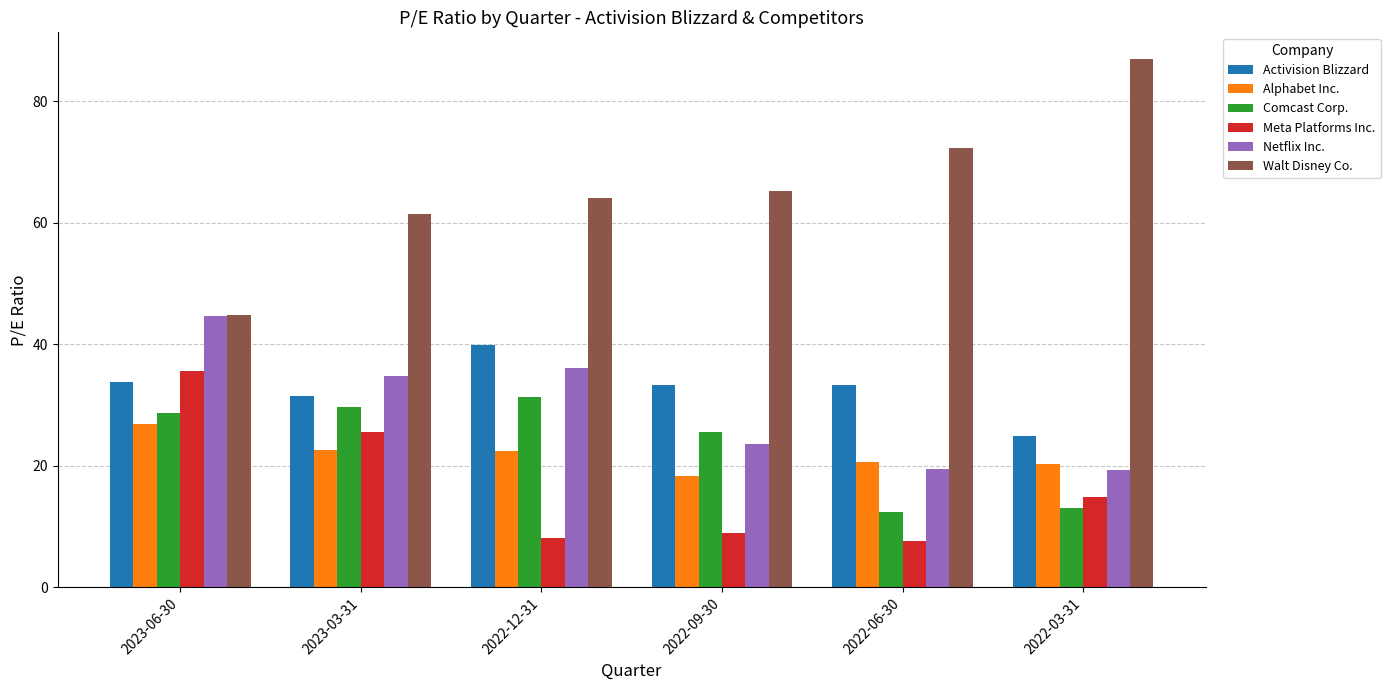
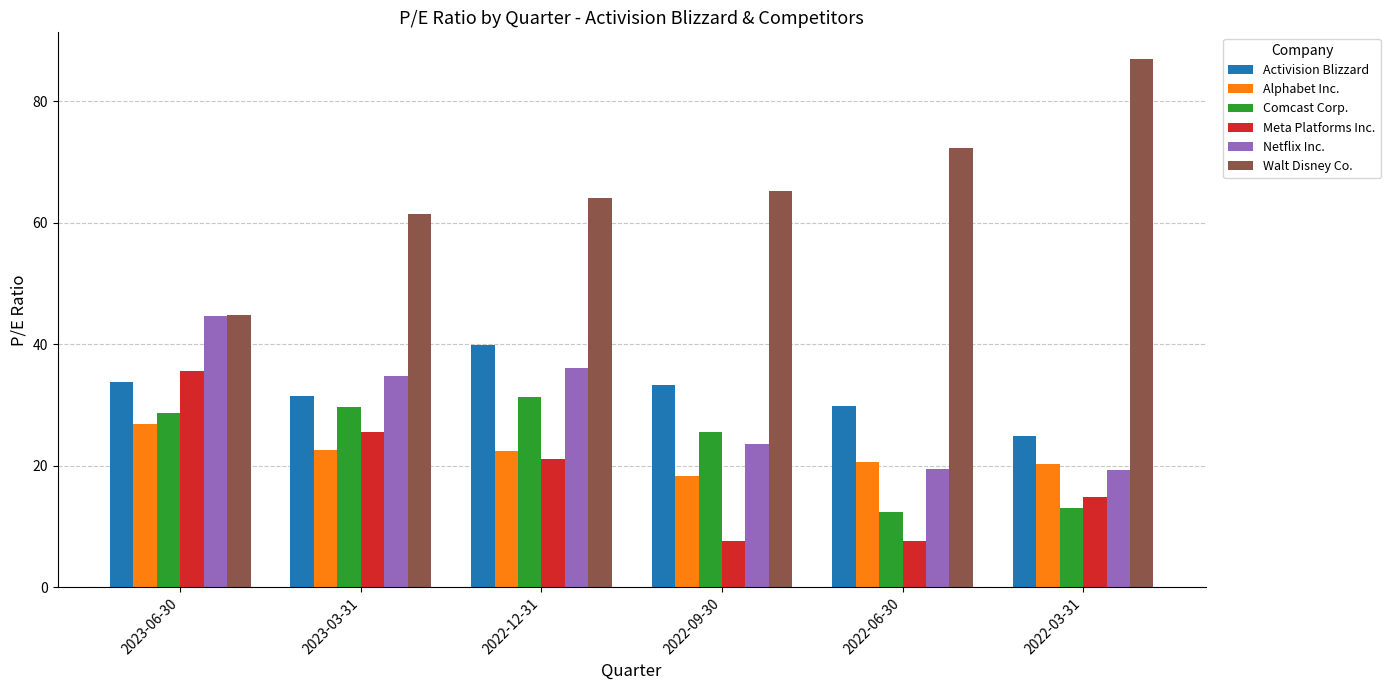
  {
    "Activision Blizzard": {
      "2023-06-30": 34,
      "2023-03-31": 32,
      "2022-12-31": 40,
      "2022-09-30": 33,
-     "2022-06-30": 33,
+     "2022-06-30": 30,
      "2022-03-31": 25
    },
    "Alphabet Inc.": {
      "2023-06-30": 27,
      "2023-03-31": 23,
      "2022-12-31": 22,
      "2022-09-30": 18,
      "2022-06-30": 21,
      "2022-03-31": 20
    },
    "Comcast Corp.": {
      "2023-06-30": 29,
      "2023-03-31": 30,
      "2022-12-31": 31,
      "2022-09-30": 26,
      "2022-06-30": 12,
      "2022-03-31": 13
    },
    "Meta Platforms Inc.": {
      "2023-06-30": 36,
      "2023-03-31": 26,
-     "2022-12-31": 8,
-     "2022-09-30": 9,
+     "2022-12-31": 21,
+     "2022-09-30": 8,
      "2022-06-30": 8,
      "2022-03-31": 15
    },
    "Netflix Inc.": {
      "2023-06-30": 45,
      "2023-03-31": 35,
      "2022-12-31": 36,
      "2022-09-30": 24,
      "2022-06-30": 20,
      "2022-03-31": 19
    },
    "Walt Disney Co.": {
      "2023-06-30": 45,
      "2023-03-31": 62,
      "2022-12-31": 64,
      "2022-09-30": 65,
      "2022-06-30": 72,
      "2022-03-31": 87
    }
  }
